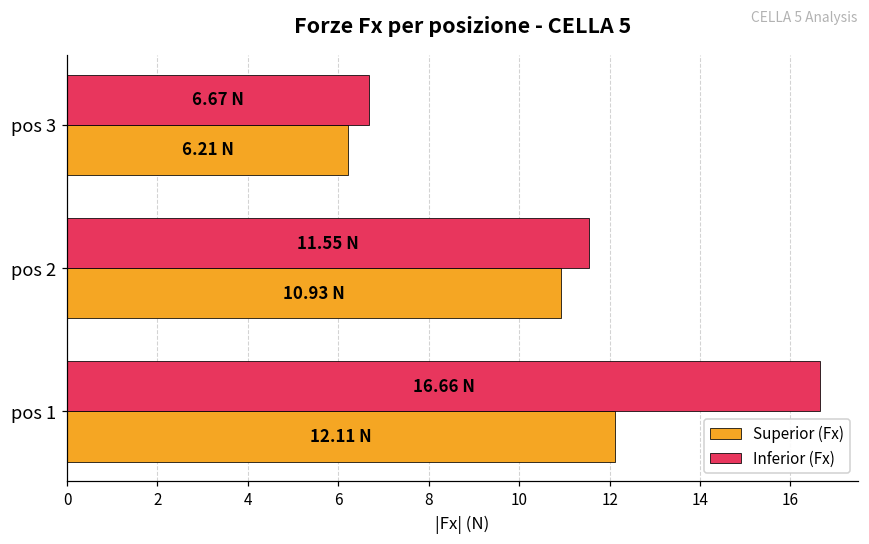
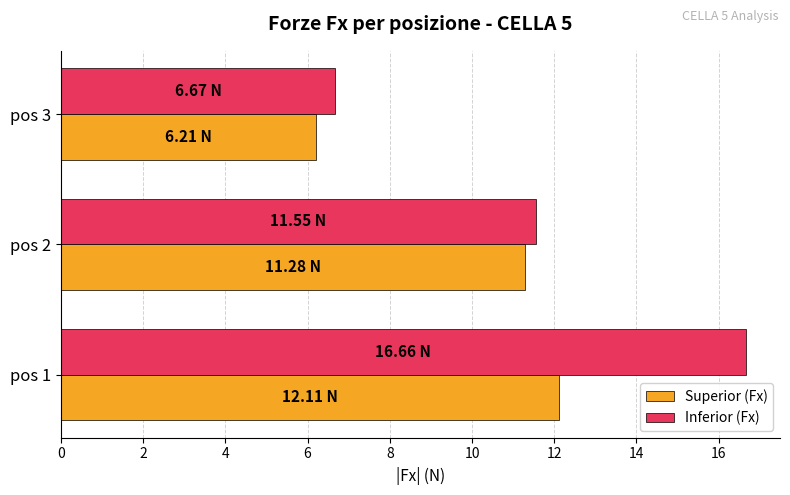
  {
    "Superior (Fx)": {
      "pos 3": 6.21,
-     "pos 2": 10.93,
+     "pos 2": 11.28,
      "pos 1": 12.11
    },
    "Inferior (Fx)": {
      "pos 3": 6.67,
      "pos 2": 11.55,
      "pos 1": 16.66
    }
  }
